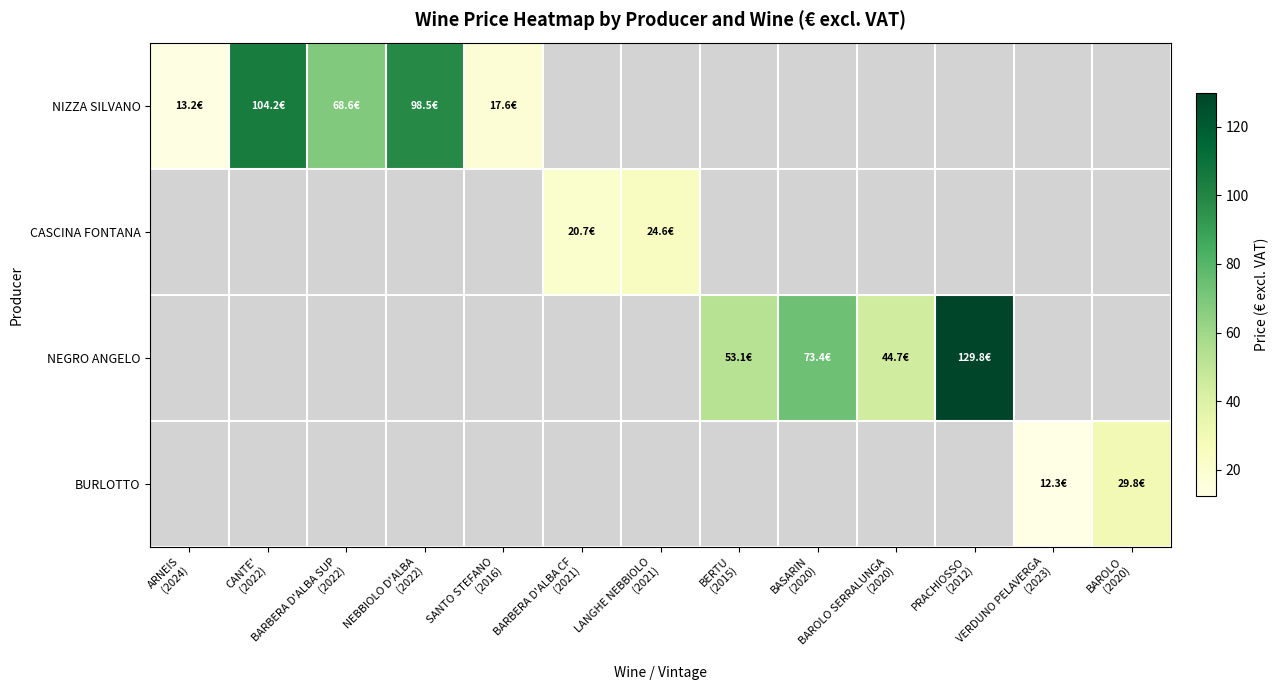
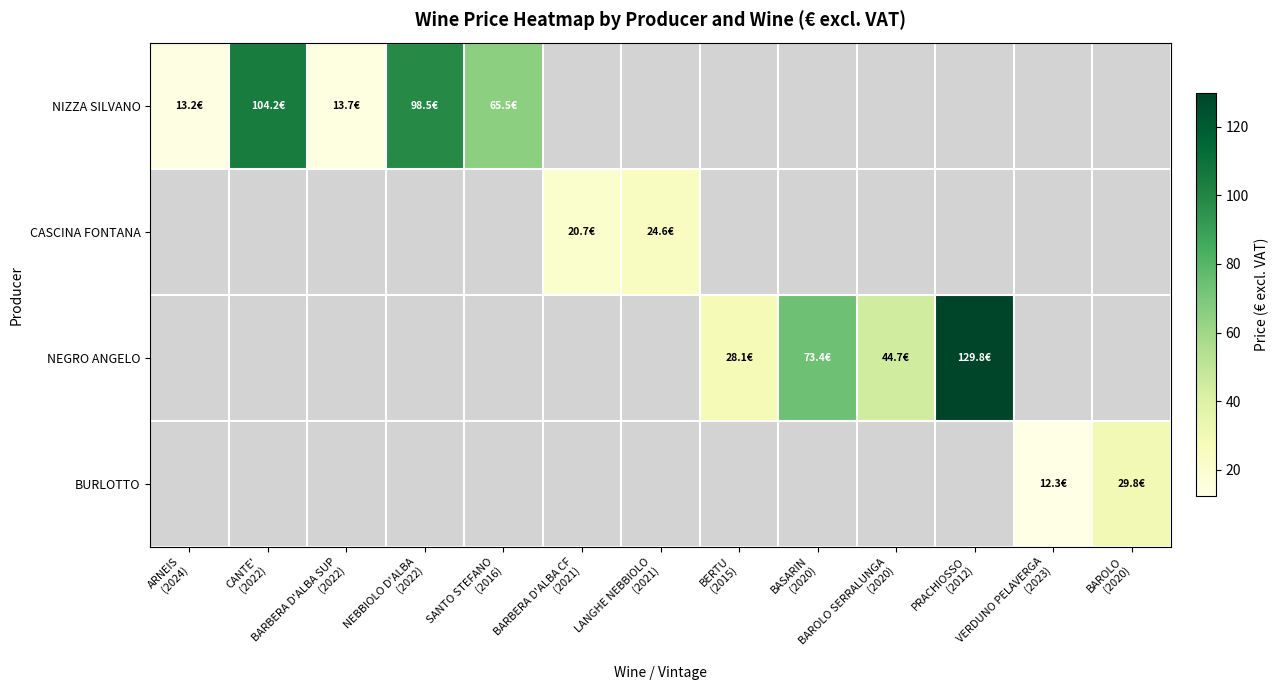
  {
    "NIZZA SILVANO": {
      "ARNEIS (2024)": "13.2€",
      "CANTE' (2022)": "104.2€",
-     "BARBERA D'ALBA SUP (2022)": "68.6€",
+     "BARBERA D'ALBA SUP (2022)": "13.7€",
      "NEBBIOLO D'ALBA (2022)": "98.5€",
-     "SANTO STEFANO (2016)": "17.6€"
+     "SANTO STEFANO (2016)": "65.5€"
    },
    "CASCINA FONTANA": {
      "BARBERA D'ALBA CF (2021)": "20.7€",
      "LANGHE NEBBIOLO (2021)": "24.6€"
    },
    "NEGRO ANGELO": {
-     "BERTU (2015)": "53.1€",
+     "BERTU (2015)": "28.1€",
      "BASARIN (2020)": "73.4€",
      "BAROLO SERRALUNGA (2020)": "44.7€",
      "PRACHIOSSO (2012)": "129.8€"
    },
    "BURLOTTO": {
      "VERDUNO PELAVERGA (2023)": "12.3€",
      "BAROLO (2020)": "29.8€"
    }
  }
